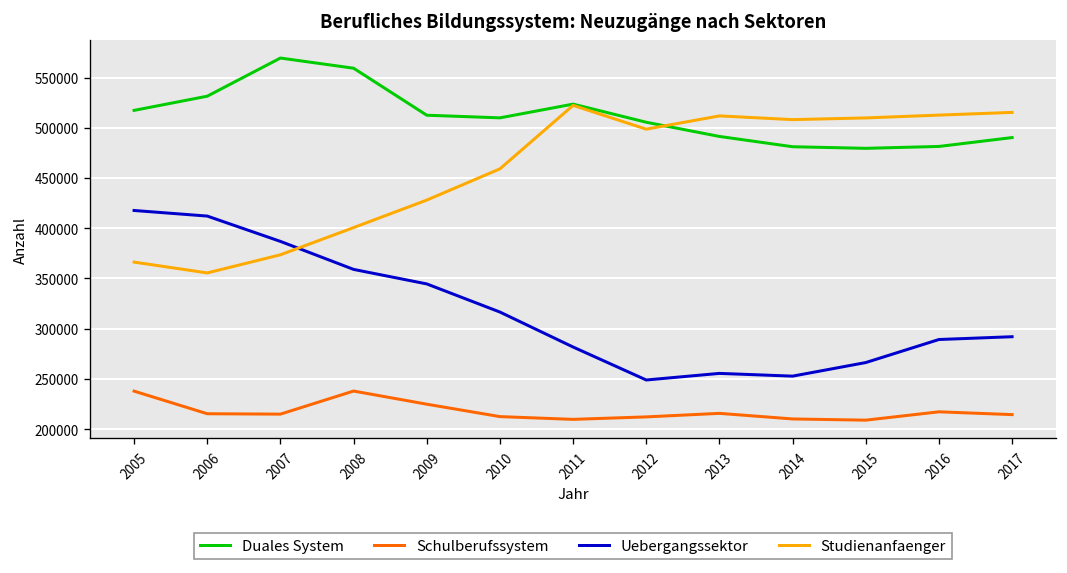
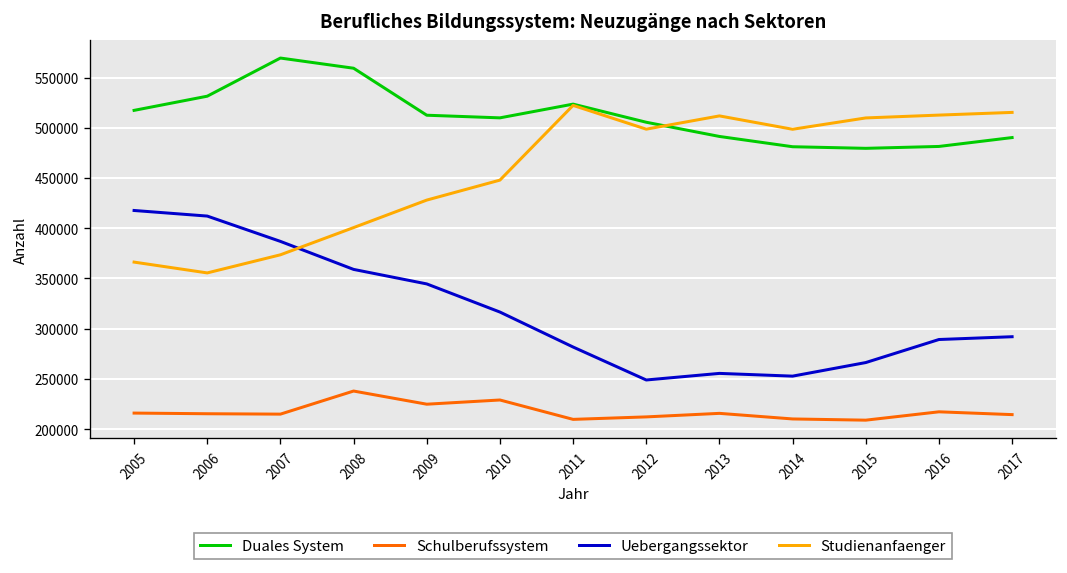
  {
    "Duales System": {
      "2005": 520000,
      "2006": 530000,
      "2007": 570000,
      "2008": 560000,
      "2009": 510000,
      "2010": 510000,
      "2012": 510000,
      "2013": 490000,
      "2014": 480000,
      "2015": 480000,
      "2016": 480000,
      "2017": 490000
    },
    "Schulberufssystem": {
-     "2005": 240000,
+     "2005": 220000,
      "2006": 220000,
      "2007": 210000,
      "2008": 240000,
      "2009": 220000,
-     "2010": 210000,
+     "2010": 230000,
      "2011": 210000,
      "2012": 210000,
      "2013": 220000,
      "2014": 210000,
      "2015": 210000,
      "2016": 220000,
      "2017": 210000
    },
    "Uebergangssektor": {
      "2005": 420000,
      "2006": 410000,
      "2007": 390000,
      "2008": 360000,
      "2009": 340000,
      "2010": 320000,
      "2011": 280000,
      "2012": 250000,
      "2013": 260000,
      "2014": 250000,
      "2015": 270000,
      "2016": 290000,
      "2017": 290000
    },
    "Studienanfaenger": {
      "2005": 370000,
      "2006": 360000,
      "2007": 370000,
      "2008": 400000,
      "2009": 430000,
-     "2010": 460000,
+     "2010": 450000,
      "2012": 500000,
      "2013": 510000,
-     "2014": 510000,
+     "2014": 500000,
      "2015": 510000,
      "2016": 510000,
      "2017": 520000
    }
  }
